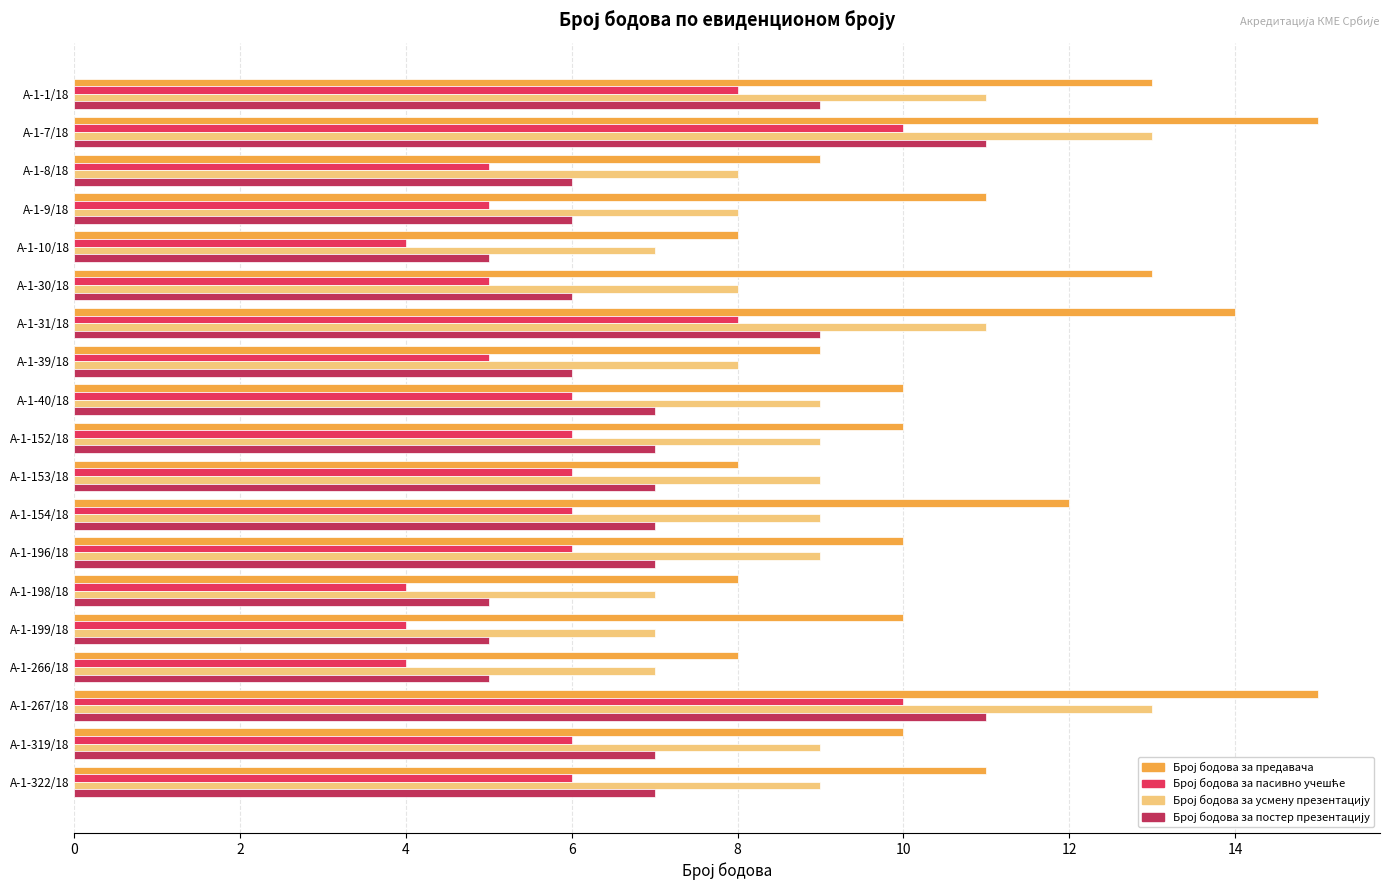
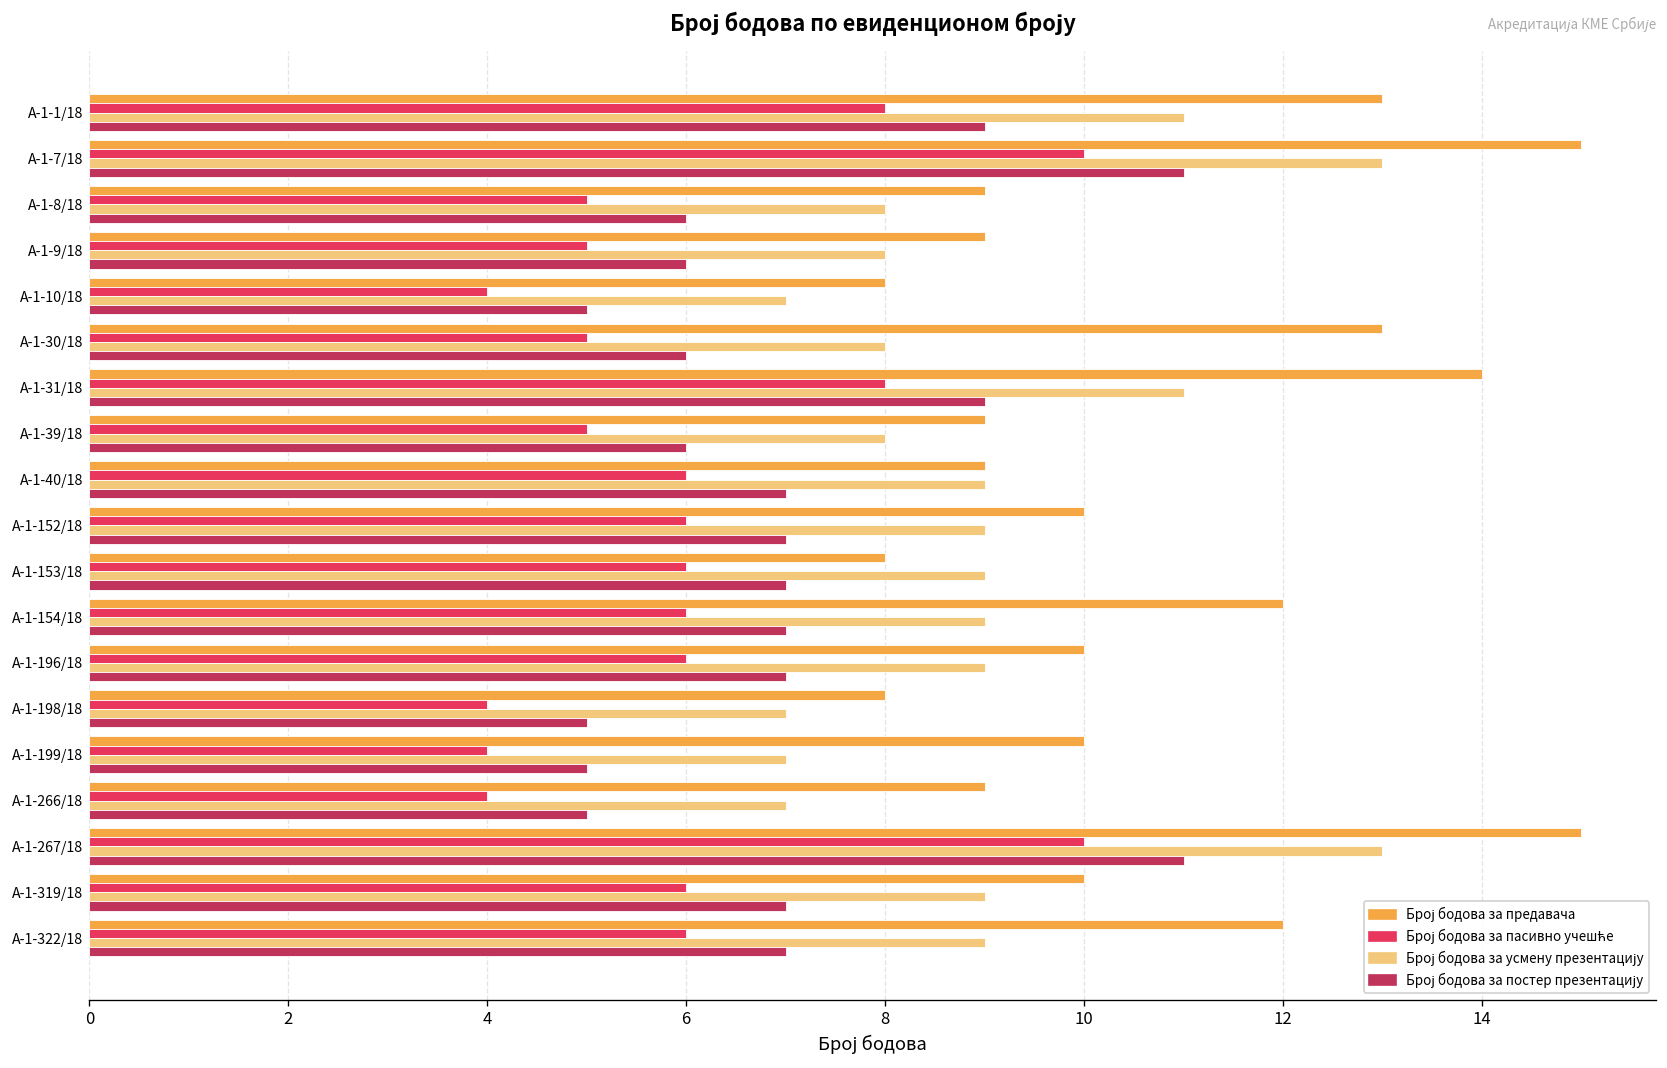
  {
    "Број бодова за предавача": {
      "А-1-1/18": 13,
      "А-1-7/18": 15,
      "А-1-8/18": 9,
-     "А-1-9/18": 11,
+     "А-1-9/18": 9,
      "А-1-10/18": 8,
      "А-1-30/18": 13,
      "А-1-31/18": 14,
      "А-1-39/18": 9,
-     "А-1-40/18": 10,
+     "А-1-40/18": 9,
      "А-1-152/18": 10,
      "А-1-153/18": 8,
      "А-1-154/18": 12,
      "А-1-196/18": 10,
      "А-1-198/18": 8,
      "А-1-199/18": 10,
-     "А-1-266/18": 8,
+     "А-1-266/18": 9,
      "А-1-267/18": 15,
      "А-1-319/18": 10,
-     "А-1-322/18": 11
+     "А-1-322/18": 12
    },
    "Број бодова за усмену презентацију": {
      "А-1-1/18": 11,
      "А-1-7/18": 13,
      "А-1-8/18": 8,
      "А-1-9/18": 8,
      "А-1-10/18": 7,
      "А-1-30/18": 8,
      "А-1-31/18": 11,
      "А-1-39/18": 8,
      "А-1-40/18": 9,
      "А-1-152/18": 9,
      "А-1-153/18": 9,
      "А-1-154/18": 9,
      "А-1-196/18": 9,
      "А-1-198/18": 7,
      "А-1-199/18": 7,
      "А-1-266/18": 7,
      "А-1-267/18": 13,
      "А-1-319/18": 9,
      "А-1-322/18": 9
    }
  }
